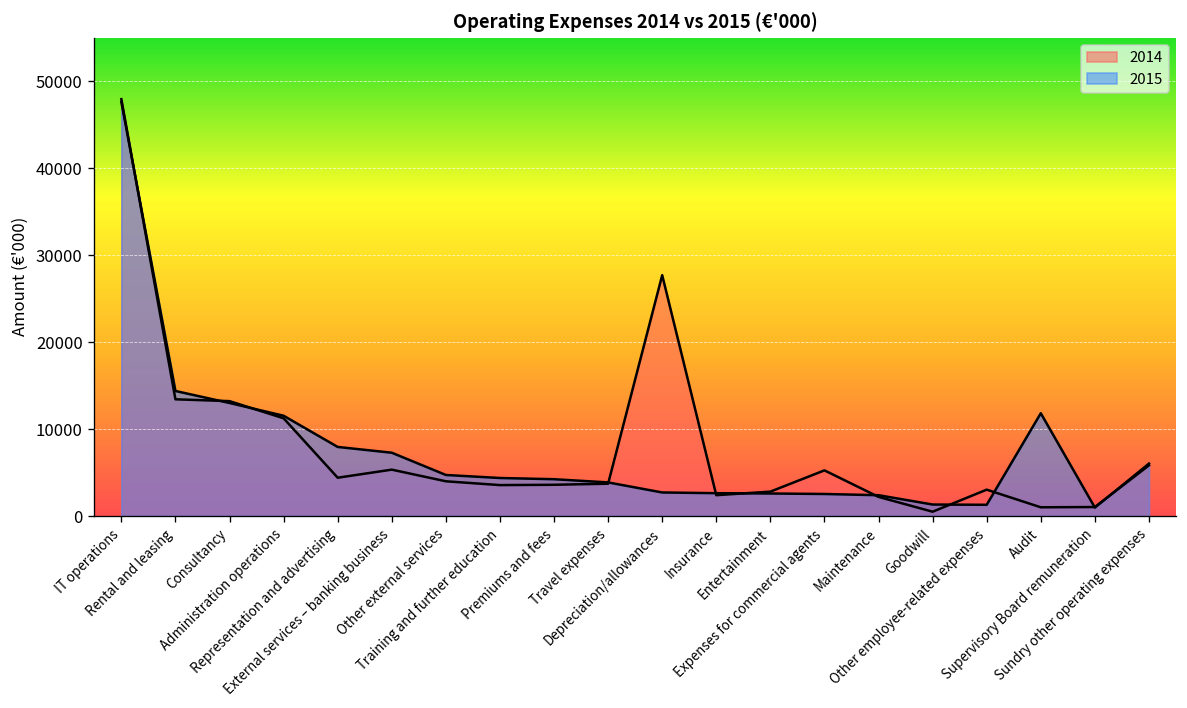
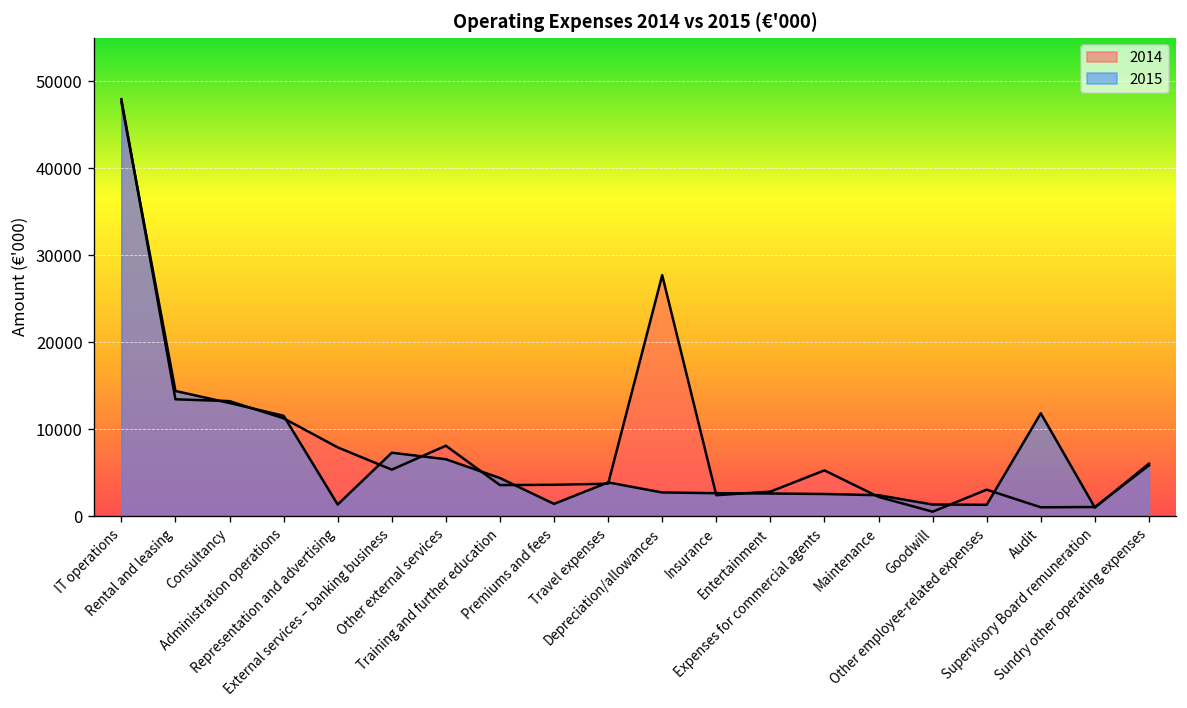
  {
    "2014": {
      "Rental and leasing": 13000,
-     "Representation and advertising": 4000,
+     "Representation and advertising": 8000,
      "External services – banking business": 5000,
-     "Other external services": 4000,
+     "Other external services": 8000,
      "Training and further education": 4000,
      "Premiums and fees": 4000,
      "Depreciation/allowances": 28000,
      "Expenses for commercial agents": 5000,
      "Goodwill": 0,
      "Other employee-related expenses": 3000,
      "Audit": 1000
    },
    "2015": {
      "Rental and leasing": 14000,
-     "Representation and advertising": 8000,
+     "Representation and advertising": 1000,
      "External services – banking business": 7000,
-     "Other external services": 5000,
+     "Other external services": 7000,
      "Training and further education": 4000,
-     "Premiums and fees": 4000,
+     "Premiums and fees": 1000,
      "Depreciation/allowances": 3000,
      "Expenses for commercial agents": 3000,
      "Goodwill": 1000,
      "Other employee-related expenses": 1000,
      "Audit": 12000
    }
  }
